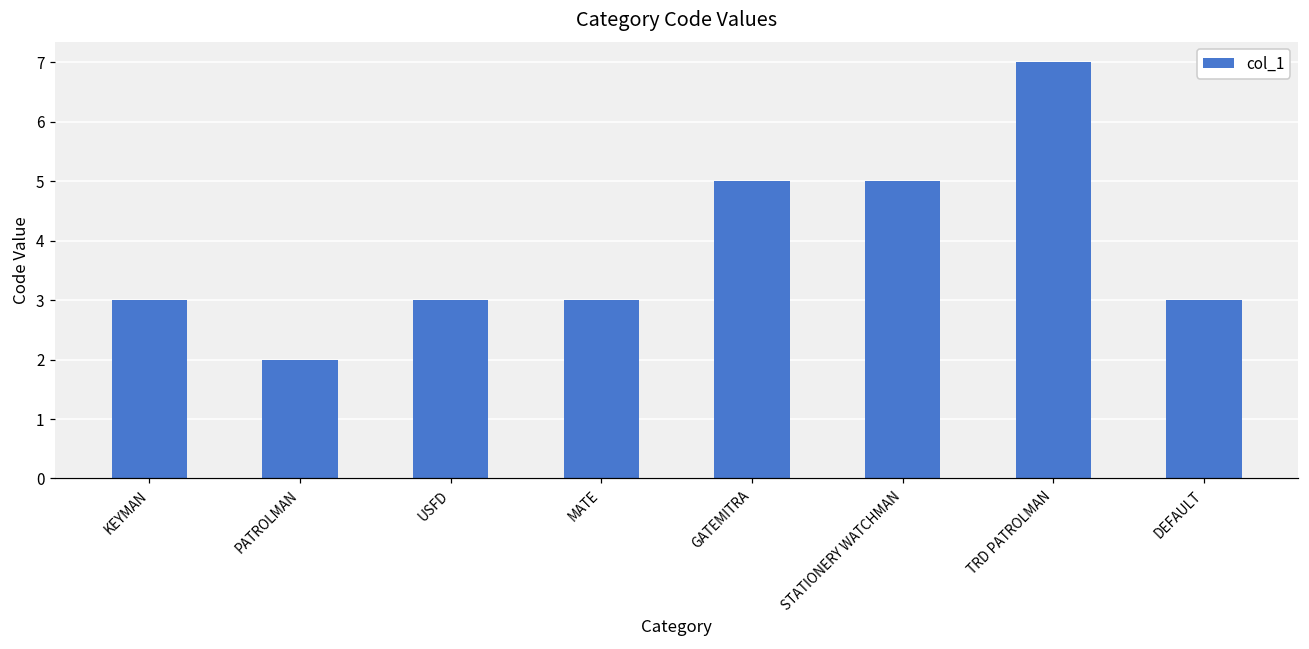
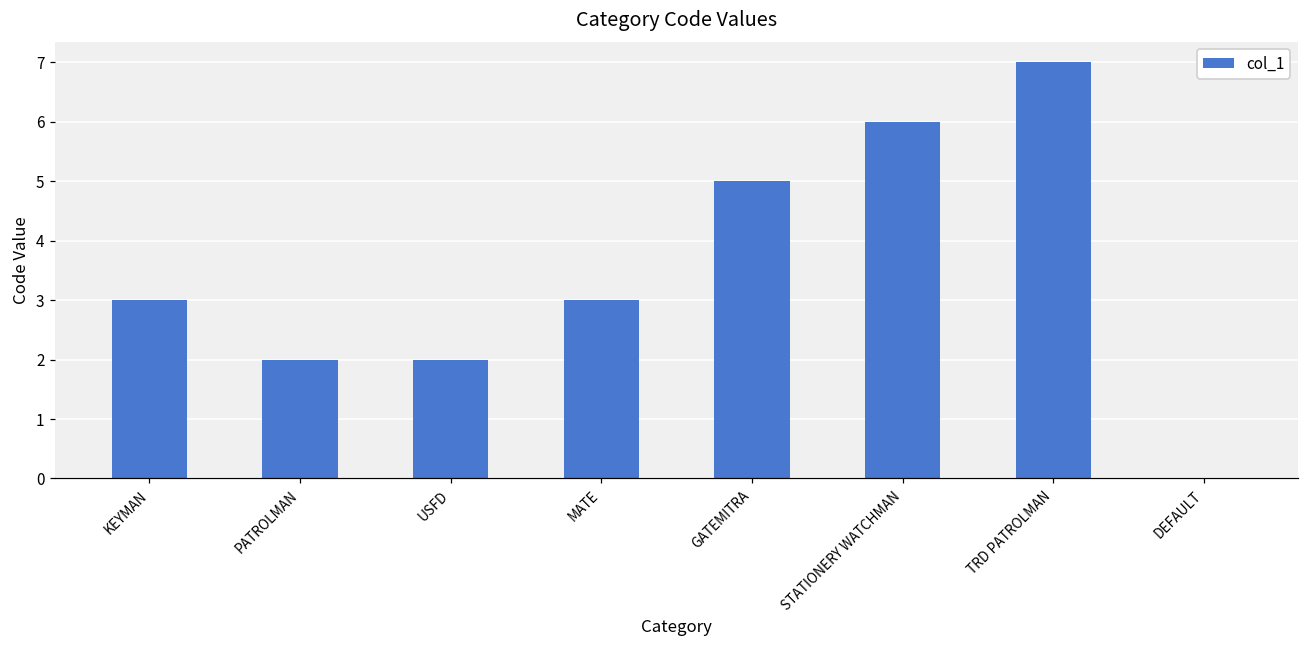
  {
    "KEYMAN": 3,
    "PATROLMAN": 2,
-   "USFD": 3,
+   "USFD": 2,
    "MATE": 3,
    "GATEMITRA": 5,
-   "STATIONERY WATCHMAN": 5,
+   "STATIONERY WATCHMAN": 6,
    "TRD PATROLMAN": 7,
-   "DEFAULT": 3
+   "DEFAULT": 0
  }
